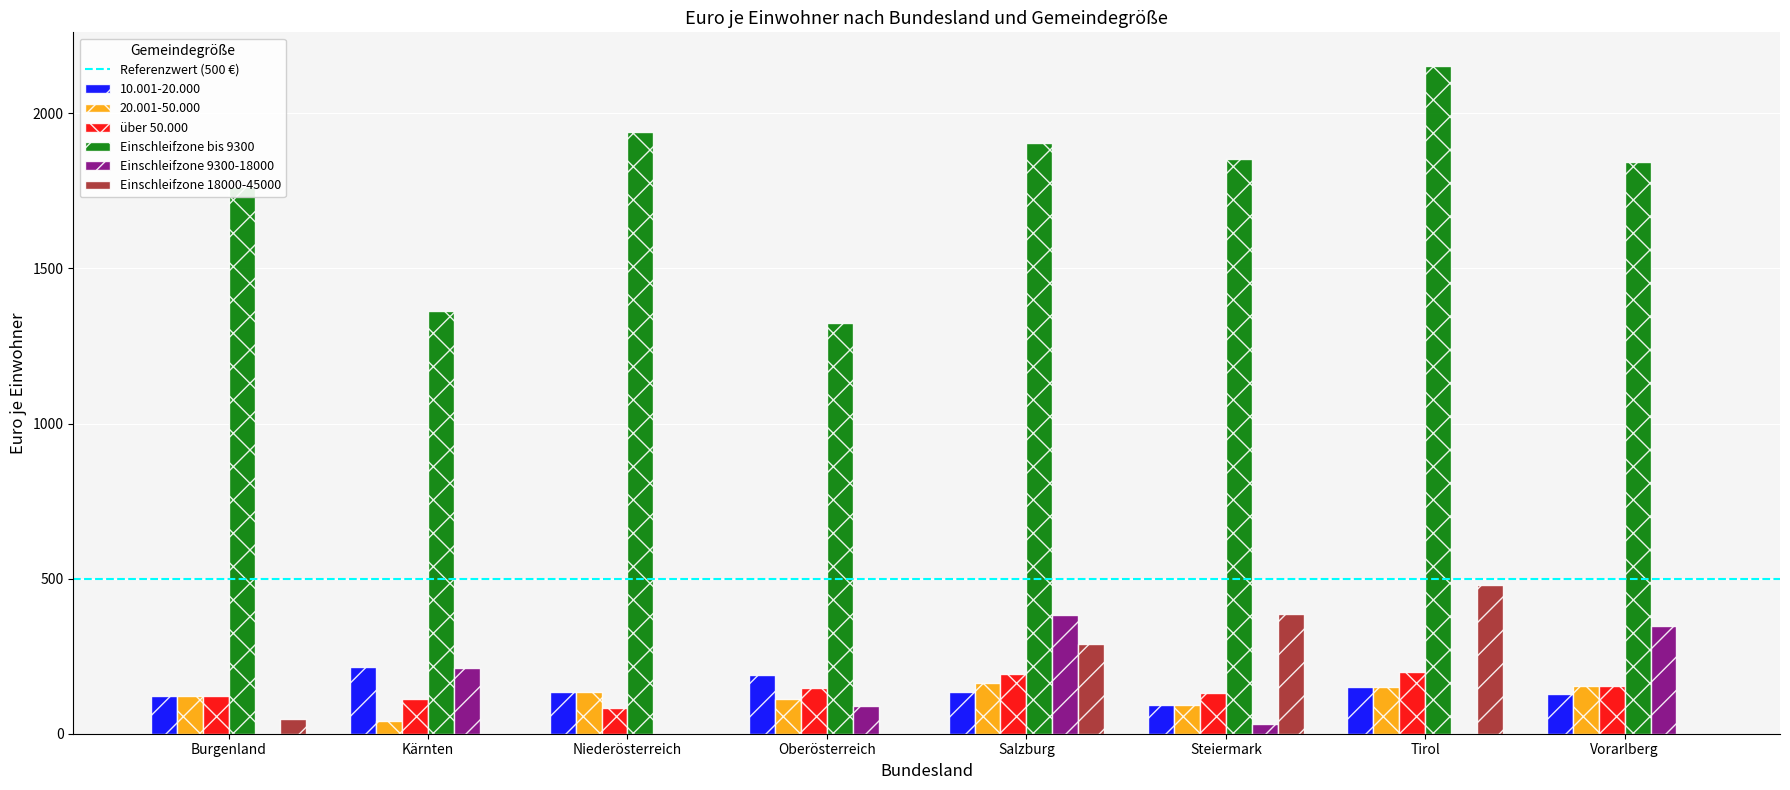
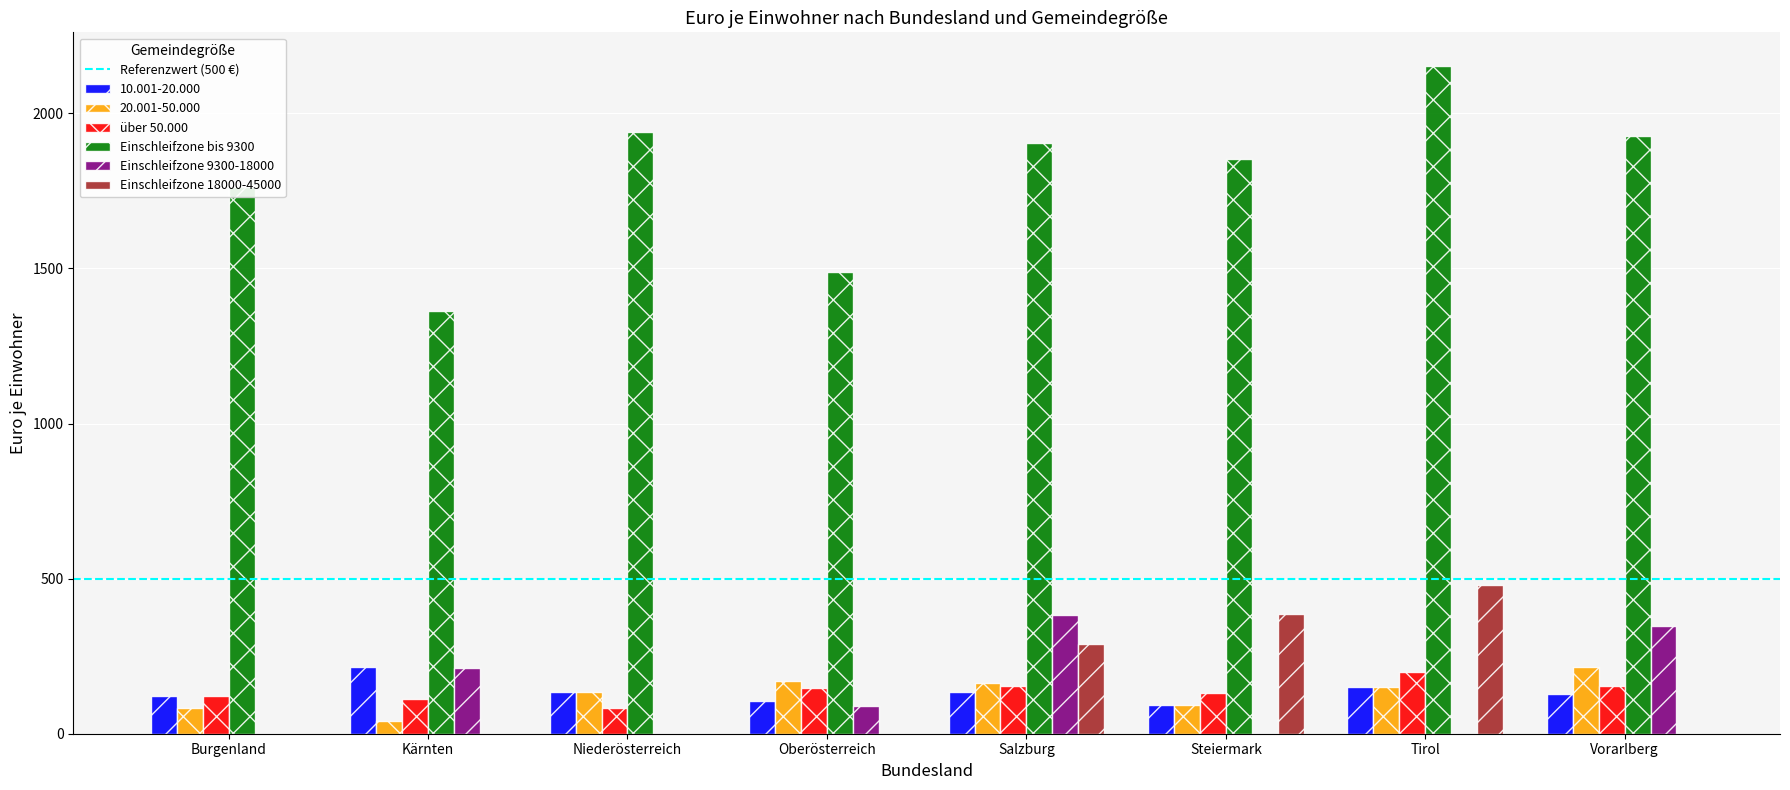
  {
    "10.001-20.000": {
      "Burgenland": 120,
      "Kärnten": 210,
      "Niederösterreich": 140,
-     "Oberösterreich": 190,
+     "Oberösterreich": 100,
      "Salzburg": 130,
      "Steiermark": 90,
      "Tirol": 150,
      "Vorarlberg": 130
    },
    "20.001-50.000": {
-     "Burgenland": 120,
+     "Burgenland": 80,
      "Kärnten": 40,
      "Niederösterreich": 140,
-     "Oberösterreich": 110,
+     "Oberösterreich": 170,
      "Salzburg": 160,
      "Steiermark": 90,
      "Tirol": 150,
-     "Vorarlberg": 150
+     "Vorarlberg": 220
    },
    "über 50.000": {
      "Burgenland": 120,
      "Kärnten": 110,
      "Niederösterreich": 80,
      "Oberösterreich": 150,
-     "Salzburg": 190,
+     "Salzburg": 150,
      "Steiermark": 130,
      "Tirol": 200,
      "Vorarlberg": 150
    },
    "Einschleifzone bis 9300": {
      "Kärnten": 1360,
      "Niederösterreich": 1940,
-     "Oberösterreich": 1320,
+     "Oberösterreich": 1490,
      "Salzburg": 1910,
      "Steiermark": 1850,
      "Tirol": 2150,
-     "Vorarlberg": 1840
+     "Vorarlberg": 1930
    },
    "Einschleifzone 9300-18000": {
      "Burgenland": 0,
      "Kärnten": 210,
      "Niederösterreich": 0,
      "Oberösterreich": 90,
      "Salzburg": 380,
-     "Steiermark": 30,
+     "Steiermark": 0,
      "Tirol": 0,
      "Vorarlberg": 350
    },
    "Einschleifzone 18000-45000": {
-     "Burgenland": 50,
+     "Burgenland": 0,
      "Kärnten": 0,
      "Niederösterreich": 0,
      "Oberösterreich": 0,
      "Salzburg": 290,
      "Steiermark": 380,
      "Tirol": 480,
      "Vorarlberg": 0
    }
  }
